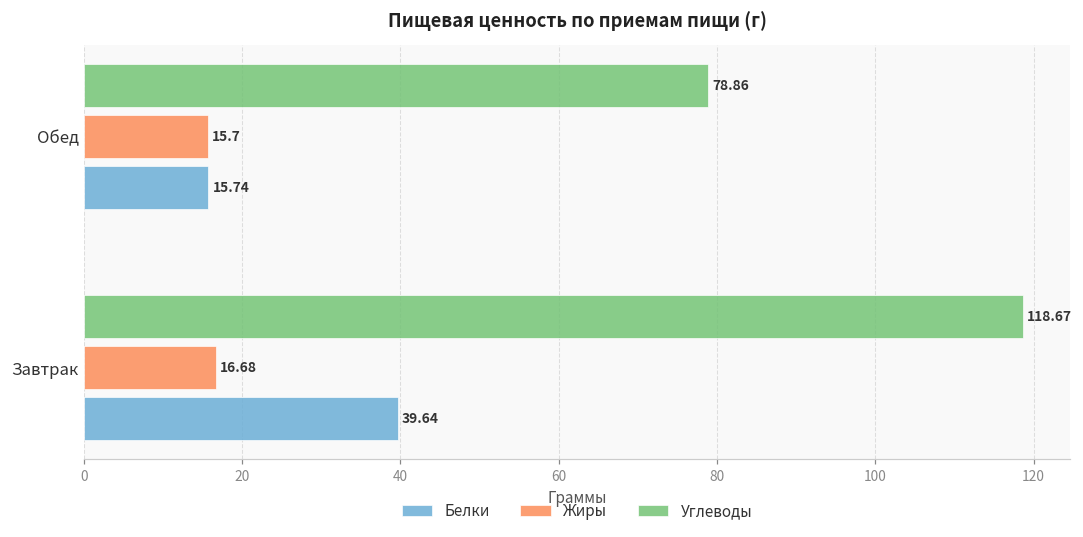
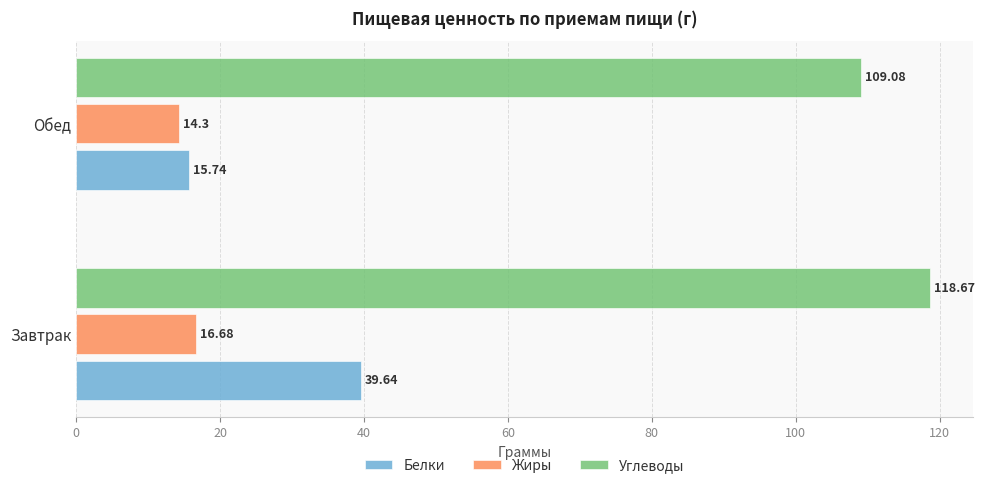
  {
    "Белки": {
      "Обед": 15.74,
      "Завтрак": 39.64
    },
    "Жиры": {
-     "Обед": 15.7,
+     "Обед": 14.3,
      "Завтрак": 16.68
    },
    "Углеводы": {
-     "Обед": 78.86,
+     "Обед": 109.08,
      "Завтрак": 118.67
    }
  }
